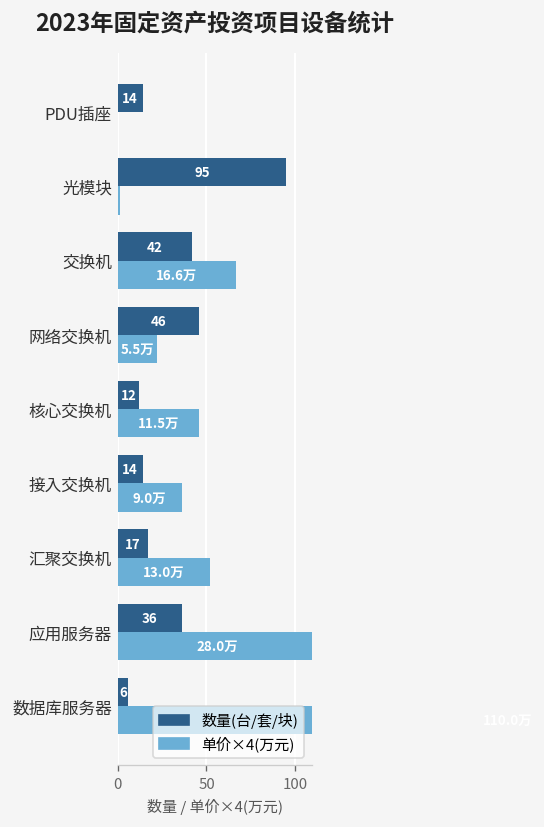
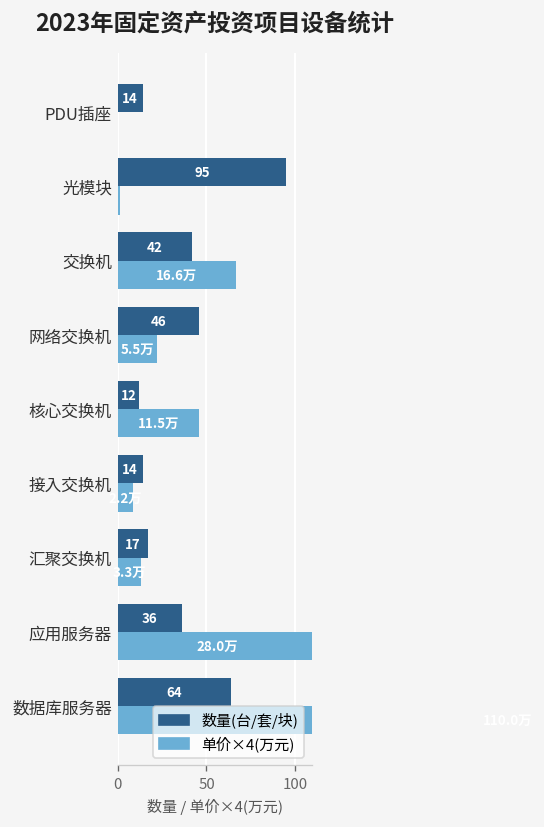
  {
    "数量(台/套/块)": {
      "PDU插座": "14",
      "光模块": "95",
      "交换机": "42",
      "网络交换机": "46",
      "核心交换机": "12",
      "接入交换机": "14",
      "汇聚交换机": "17",
      "应用服务器": "36",
-     "数据库服务器": "6"
+     "数据库服务器": "64"
    },
    "单价×4(万元)": {
-     "接入交换机": "36",
-     "汇聚交换机": "13.0万"
+     "接入交换机": "9",
+     "汇聚交换机": "3.3万"
    }
  }
